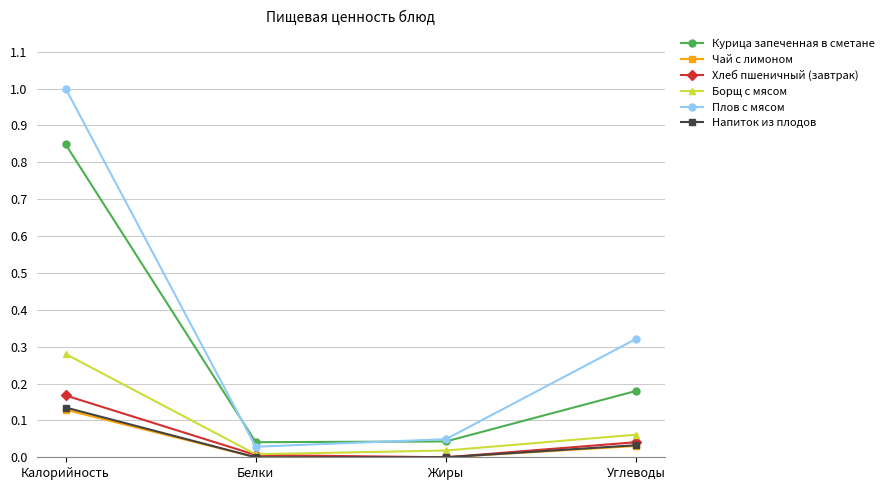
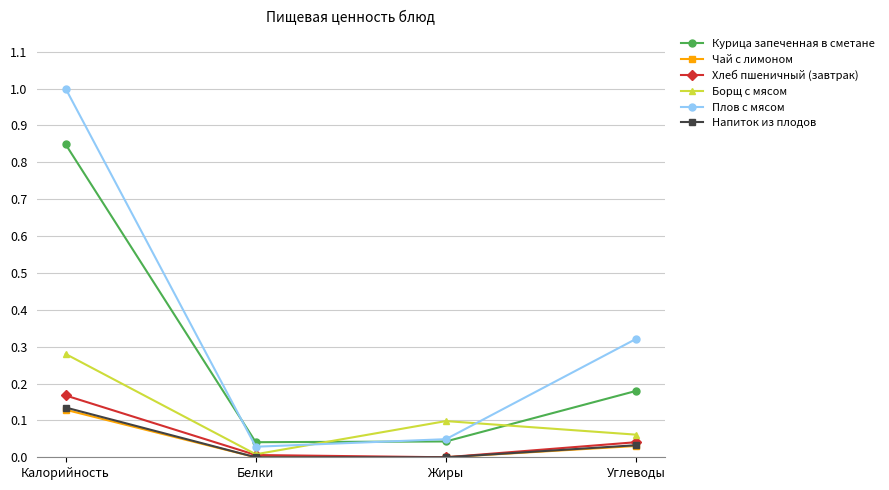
  {
    "Курица запеченная в сметане": {
      "Калорийность": 0.85,
      "Белки": 0.04,
      "Углеводы": 0.18
    },
    "Хлеб пшеничный (завтрак)": {
      "Калорийность": 0.17,
      "Углеводы": 0.04
    },
    "Борщ с мясом": {
      "Калорийность": 0.28,
-     "Жиры": 0.02,
+     "Жиры": 0.10,
      "Углеводы": 0.06
    },
    "Плов с мясом": {
      "Калорийность": 1.00,
      "Белки": 0.03,
      "Углеводы": 0.32
    }
  }
